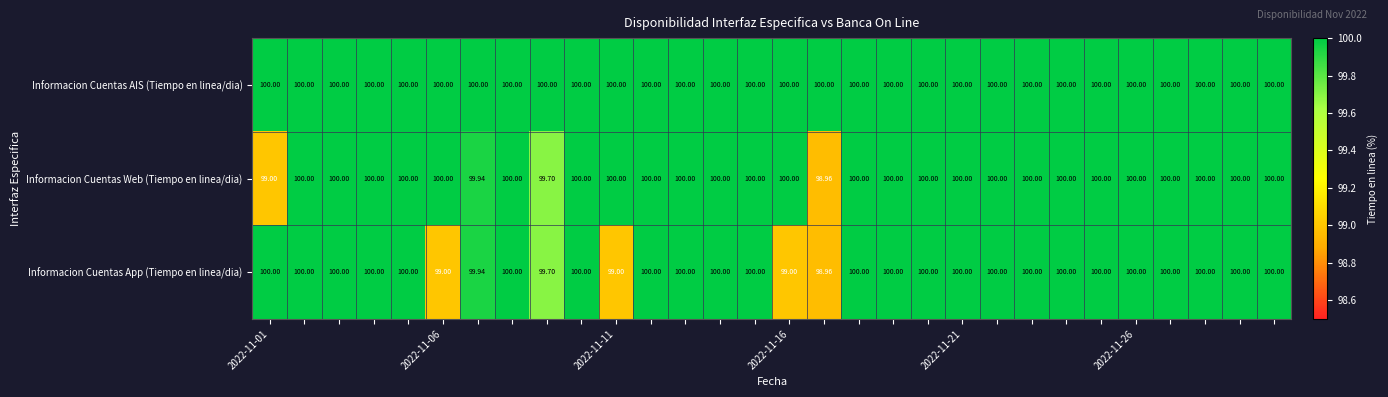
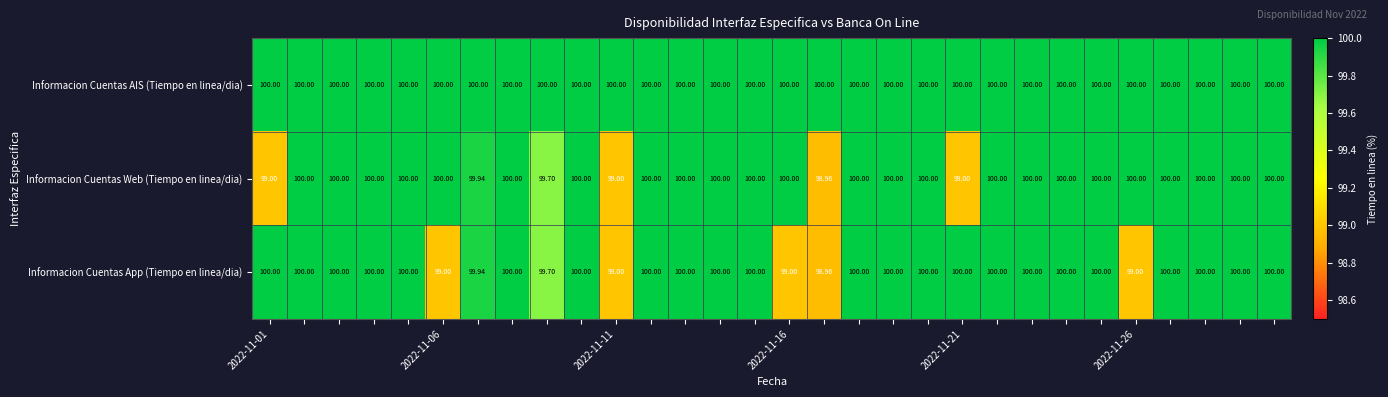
  {
    "Informacion Cuentas AIS (Tiempo en linea/dia)": {
      "2022-11-01": 100.00,
      "2022-11-06": 100.00,
      "2022-11-11": 100.00,
      "2022-11-16": 100.00,
      "2022-11-21": 100.00,
      "2022-11-26": 100.00
    },
    "Informacion Cuentas Web (Tiempo en linea/dia)": {
      "2022-11-01": 99.00,
      "2022-11-06": 100.00,
-     "2022-11-11": 100.00,
+     "2022-11-11": 99.00,
      "2022-11-16": 100.00,
-     "2022-11-21": 100.00,
+     "2022-11-21": 99.00,
      "2022-11-26": 100.00
    },
    "Informacion Cuentas App (Tiempo en linea/dia)": {
      "2022-11-01": 100.00,
      "2022-11-06": 99.00,
      "2022-11-11": 99.00,
      "2022-11-16": 99.00,
      "2022-11-21": 100.00,
-     "2022-11-26": 100.00
+     "2022-11-26": 99.00
    }
  }
